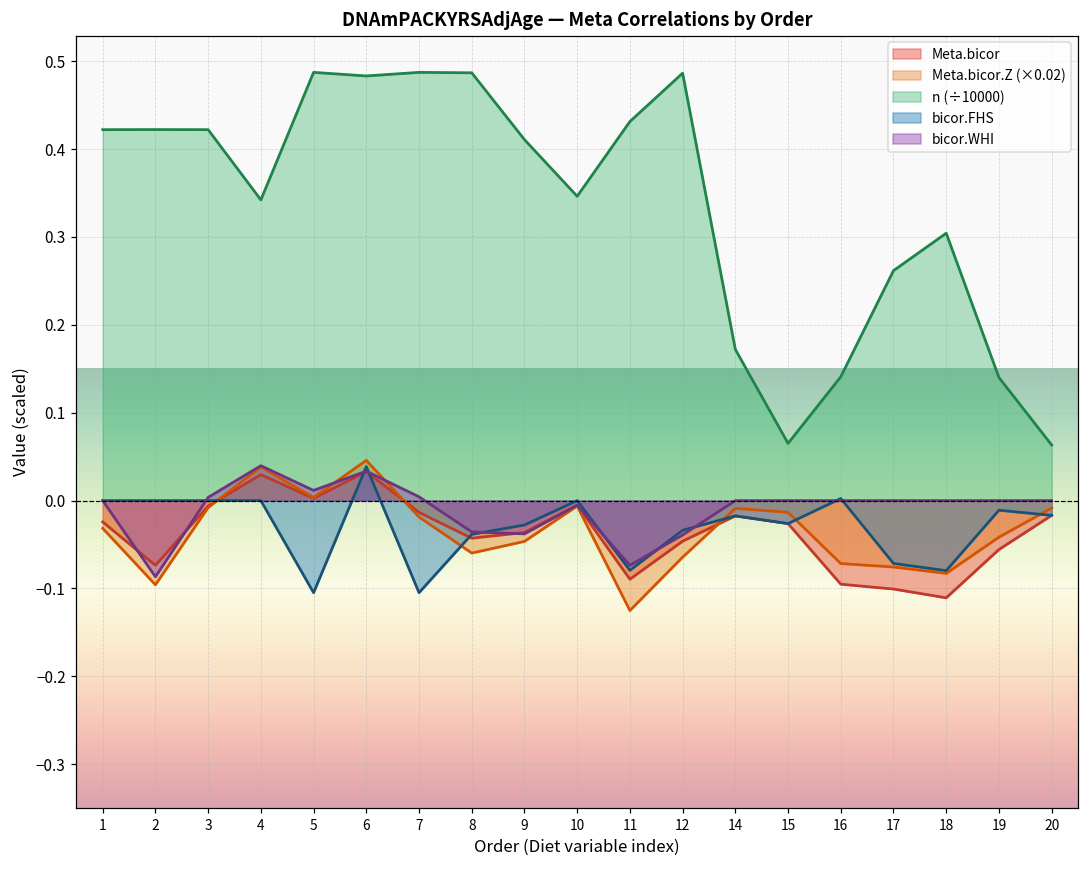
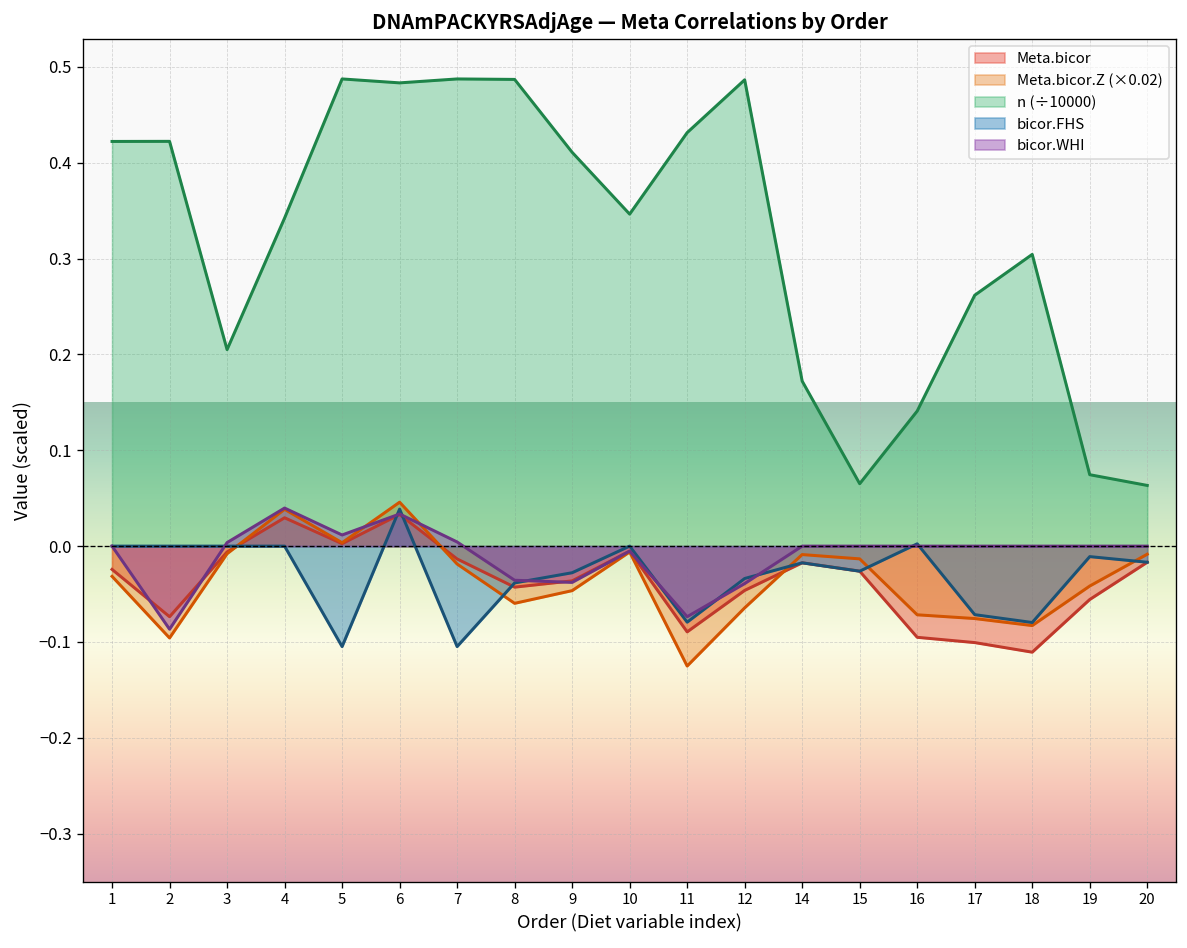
  {
    "n (÷10000)": {
      "1": 0.42,
      "2": 0.42,
-     "3": 0.42,
+     "3": 0.21,
      "4": 0.34,
      "5": 0.49,
      "6": 0.48,
      "7": 0.49,
      "8": 0.49,
      "9": 0.41,
      "10": 0.35,
      "11": 0.43,
      "12": 0.49,
      "14": 0.17,
      "15": 0.07,
      "16": 0.14,
      "17": 0.26,
      "18": 0.30,
-     "19": 0.14,
+     "19": 0.07,
      "20": 0.06
    }
  }
